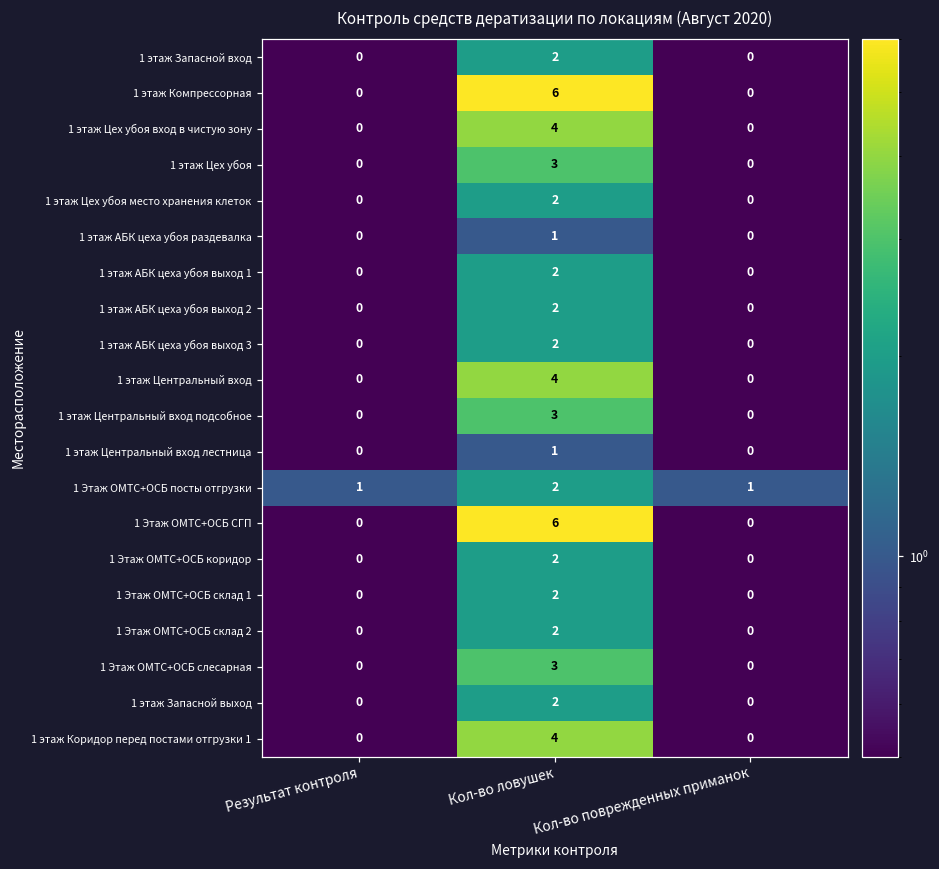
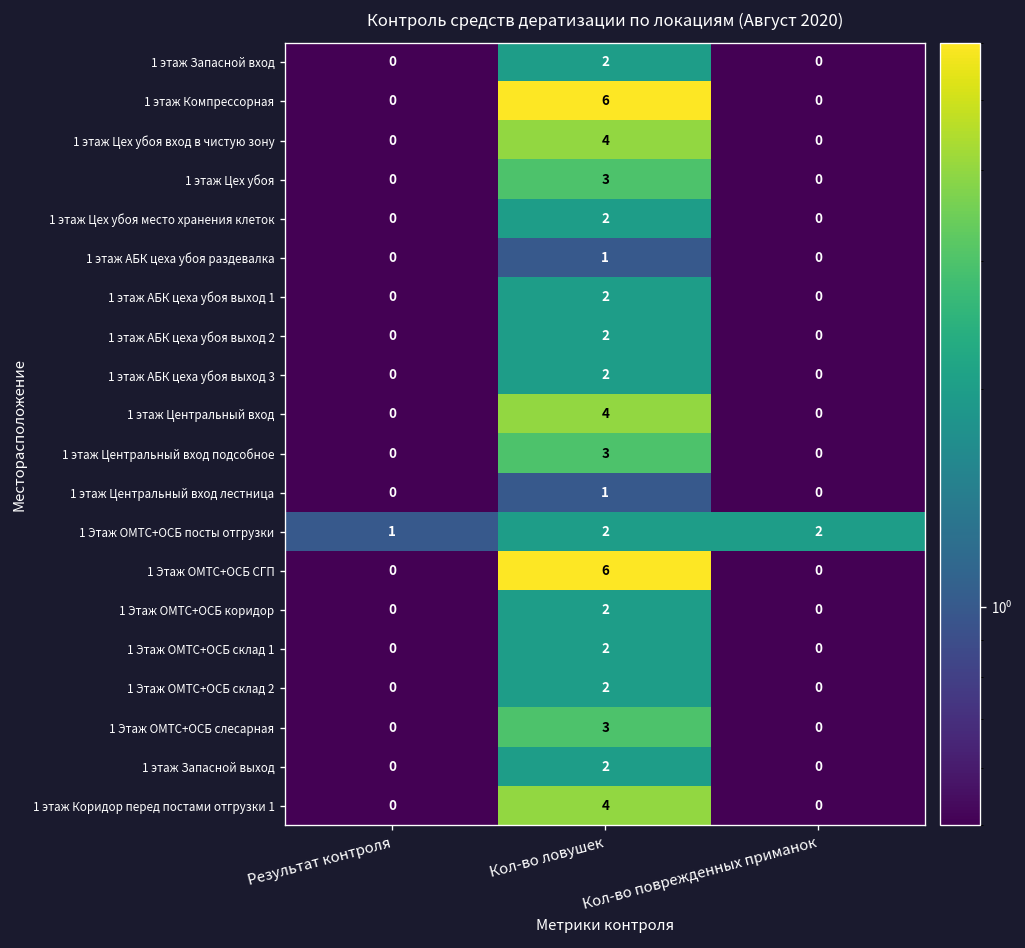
  {
    "1 этаж Запасной вход": {
      "Результат контроля": 0,
      "Кол-во ловушек": 2,
      "Кол-во поврежденных приманок": 0
    },
    "1 этаж Компрессорная": {
      "Результат контроля": 0,
      "Кол-во ловушек": 6,
      "Кол-во поврежденных приманок": 0
    },
    "1 этаж Цех убоя вход в чистую зону": {
      "Результат контроля": 0,
      "Кол-во ловушек": 4,
      "Кол-во поврежденных приманок": 0
    },
    "1 этаж Цех убоя": {
      "Результат контроля": 0,
      "Кол-во ловушек": 3,
      "Кол-во поврежденных приманок": 0
    },
    "1 этаж Цех убоя место хранения клеток": {
      "Результат контроля": 0,
      "Кол-во ловушек": 2,
      "Кол-во поврежденных приманок": 0
    },
    "1 этаж АБК цеха убоя раздевалка": {
      "Результат контроля": 0,
      "Кол-во ловушек": 1,
      "Кол-во поврежденных приманок": 0
    },
    "1 этаж АБК цеха убоя выход 1": {
      "Результат контроля": 0,
      "Кол-во ловушек": 2,
      "Кол-во поврежденных приманок": 0
    },
    "1 этаж АБК цеха убоя выход 2": {
      "Результат контроля": 0,
      "Кол-во ловушек": 2,
      "Кол-во поврежденных приманок": 0
    },
    "1 этаж АБК цеха убоя выход 3": {
      "Результат контроля": 0,
      "Кол-во ловушек": 2,
      "Кол-во поврежденных приманок": 0
    },
    "1 этаж Центральный вход": {
      "Результат контроля": 0,
      "Кол-во ловушек": 4,
      "Кол-во поврежденных приманок": 0
    },
    "1 этаж Центральный вход подсобное": {
      "Результат контроля": 0,
      "Кол-во ловушек": 3,
      "Кол-во поврежденных приманок": 0
    },
    "1 этаж Центральный вход лестница": {
      "Результат контроля": 0,
      "Кол-во ловушек": 1,
      "Кол-во поврежденных приманок": 0
    },
    "1 Этаж ОМТС+ОСБ посты отгрузки": {
      "Результат контроля": 1,
      "Кол-во ловушек": 2,
-     "Кол-во поврежденных приманок": 1
+     "Кол-во поврежденных приманок": 2
    },
    "1 Этаж ОМТС+ОСБ СГП": {
      "Результат контроля": 0,
      "Кол-во ловушек": 6,
      "Кол-во поврежденных приманок": 0
    },
    "1 Этаж ОМТС+ОСБ коридор": {
      "Результат контроля": 0,
      "Кол-во ловушек": 2,
      "Кол-во поврежденных приманок": 0
    },
    "1 Этаж ОМТС+ОСБ склад 1": {
      "Результат контроля": 0,
      "Кол-во ловушек": 2,
      "Кол-во поврежденных приманок": 0
    },
    "1 Этаж ОМТС+ОСБ склад 2": {
      "Результат контроля": 0,
      "Кол-во ловушек": 2,
      "Кол-во поврежденных приманок": 0
    },
    "1 Этаж ОМТС+ОСБ слесарная": {
      "Результат контроля": 0,
      "Кол-во ловушек": 3,
      "Кол-во поврежденных приманок": 0
    },
    "1 этаж Запасной выход": {
      "Результат контроля": 0,
      "Кол-во ловушек": 2,
      "Кол-во поврежденных приманок": 0
    },
    "1 этаж Коридор перед постами отгрузки 1": {
      "Результат контроля": 0,
      "Кол-во ловушек": 4,
      "Кол-во поврежденных приманок": 0
    }
  }
